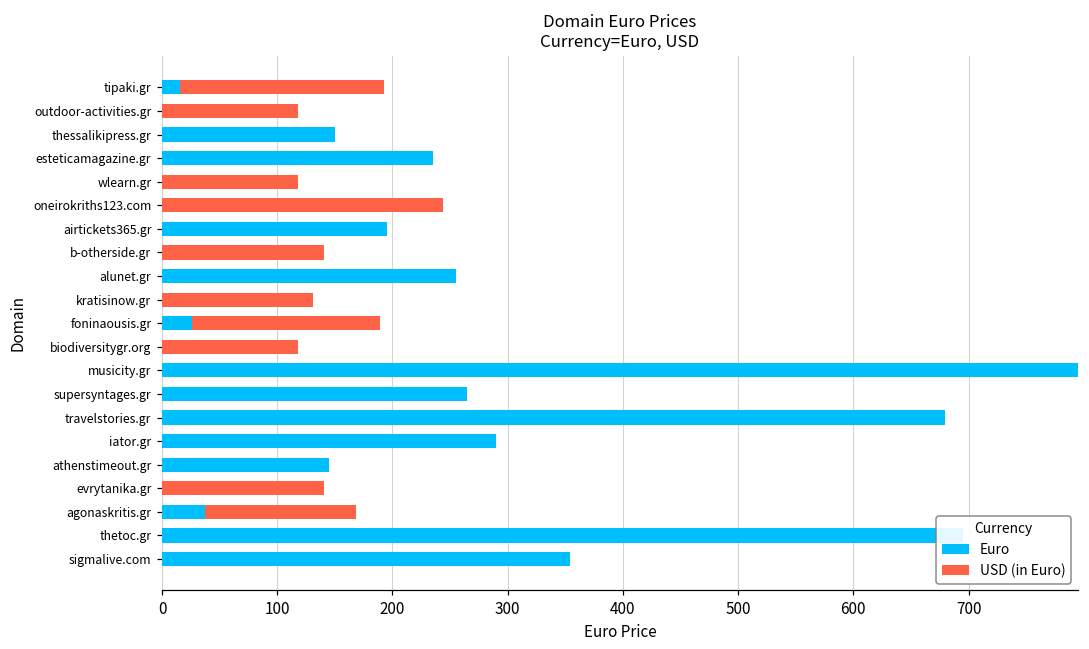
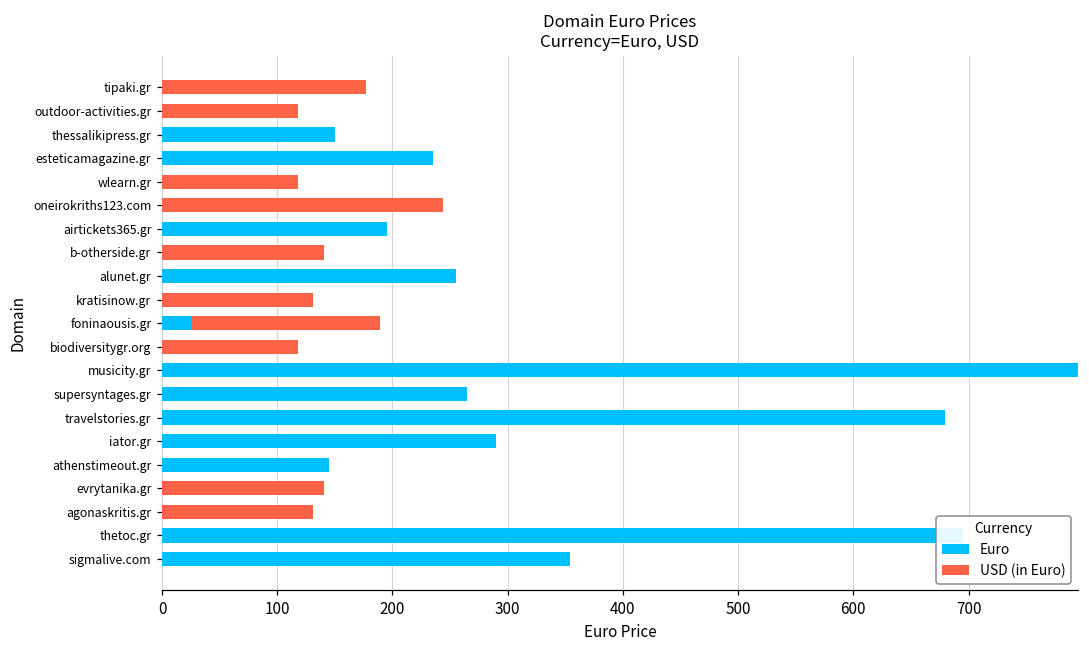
  {
    "Euro": {
-     "tipaki.gr": 16,
+     "tipaki.gr": 0,
      "outdoor-activities.gr": 0,
      "thessalikipress.gr": 150,
      "esteticamagazine.gr": 235,
      "wlearn.gr": 0,
      "oneirokriths123.com": 0,
      "airtickets365.gr": 195,
      "b-otherside.gr": 0,
      "alunet.gr": 255,
      "kratisinow.gr": 0,
      "foninaousis.gr": 26,
      "biodiversitygr.org": 0,
      "musicity.gr": 795,
      "supersyntages.gr": 265,
      "travelstories.gr": 680,
      "iator.gr": 290,
      "athenstimeout.gr": 145,
      "evrytanika.gr": 0,
-     "agonaskritis.gr": 37,
+     "agonaskritis.gr": 0,
      "sigmalive.com": 354
    },
    "USD (in Euro)": {
      "tipaki.gr": 177,
      "outdoor-activities.gr": 118,
      "thessalikipress.gr": 0,
      "esteticamagazine.gr": 0,
      "wlearn.gr": 118,
      "oneirokriths123.com": 244,
      "airtickets365.gr": 0,
      "b-otherside.gr": 140,
      "alunet.gr": 0,
      "kratisinow.gr": 131,
      "foninaousis.gr": 163,
      "biodiversitygr.org": 118,
      "musicity.gr": 0,
      "supersyntages.gr": 0,
      "travelstories.gr": 0,
      "iator.gr": 0,
      "athenstimeout.gr": 0,
      "evrytanika.gr": 140,
      "agonaskritis.gr": 131,
      "sigmalive.com": 0
    }
  }
